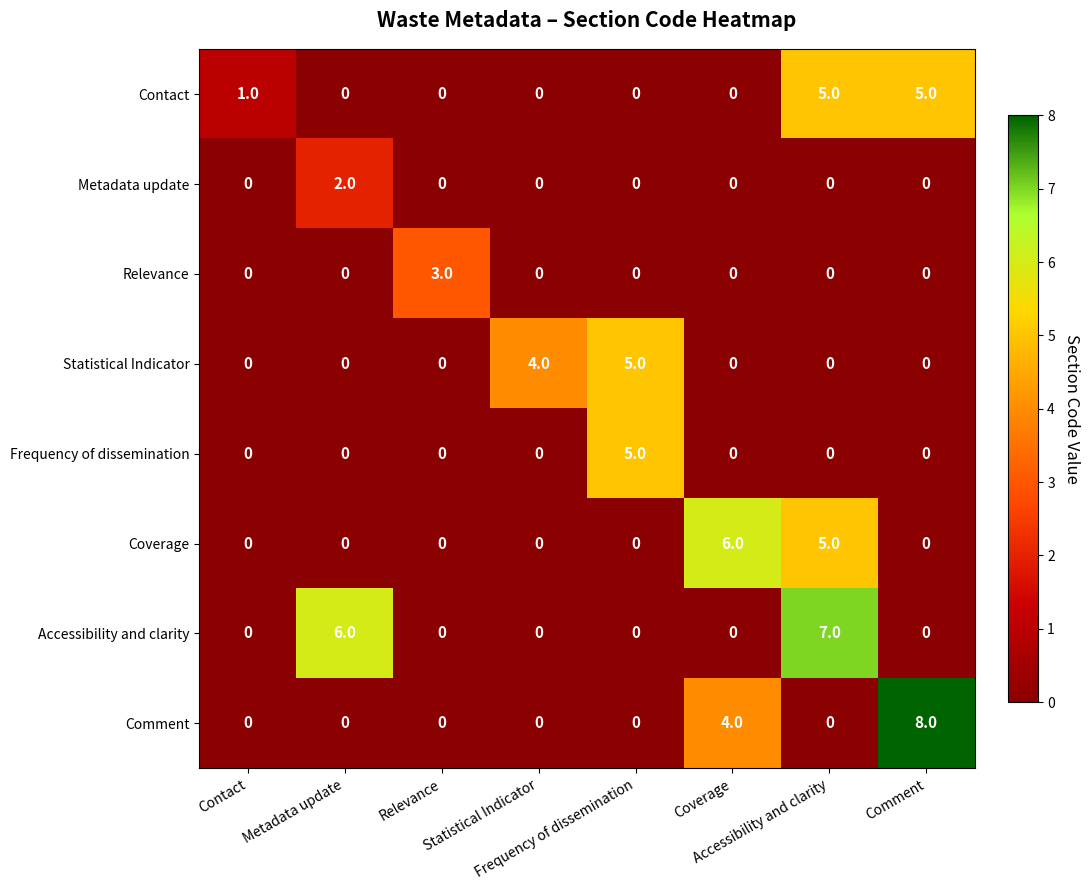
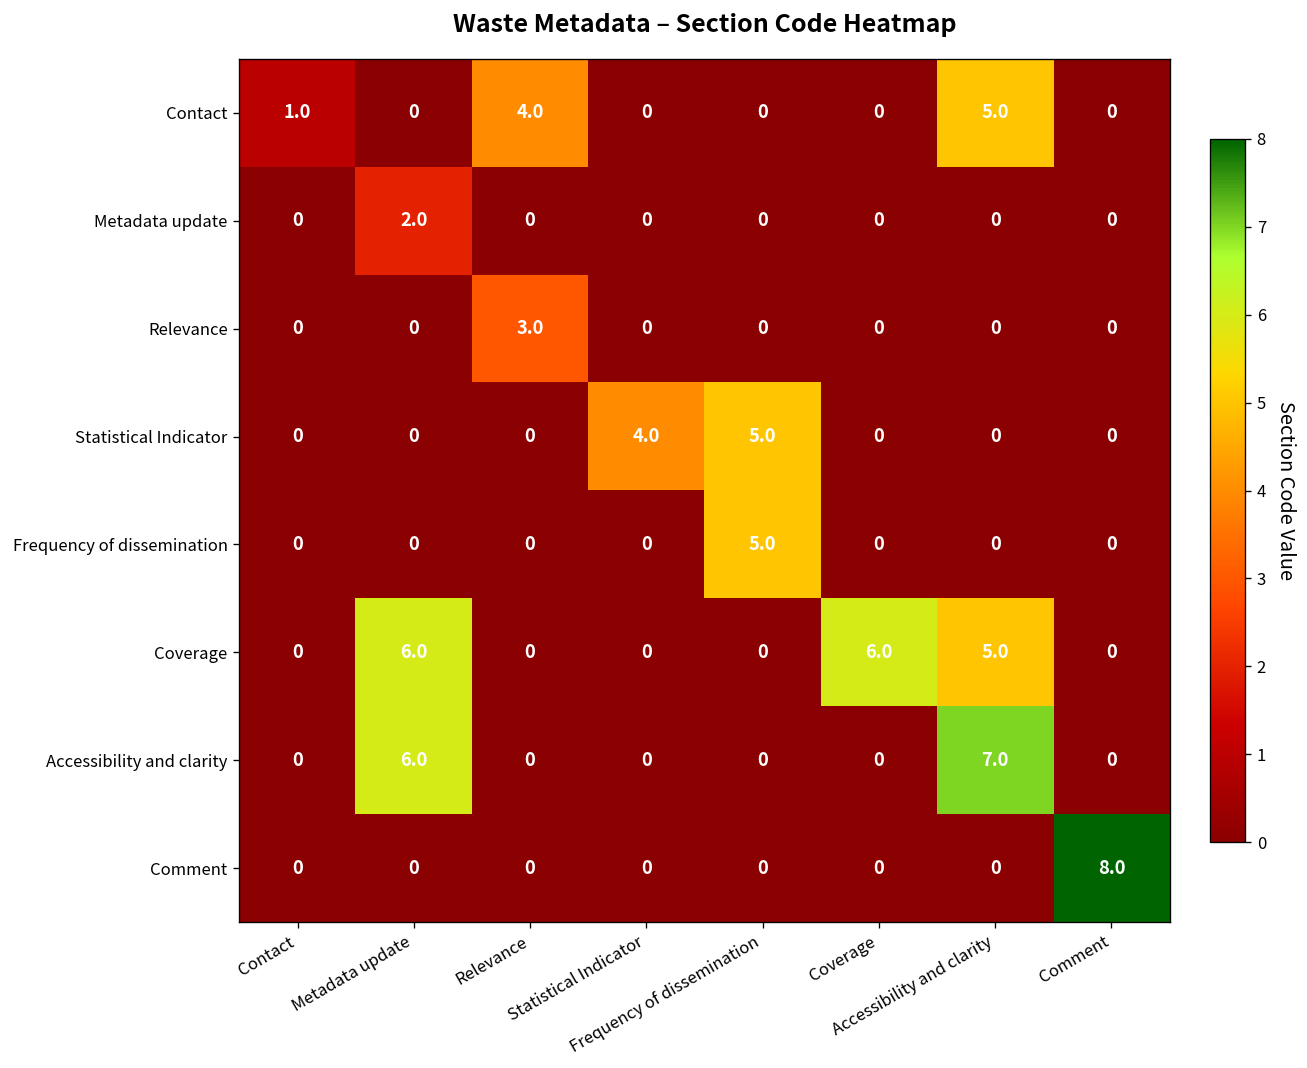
  {
    "Contact": {
      "Contact": 1.0,
      "Metadata update": 0,
-     "Relevance": 0,
+     "Relevance": 4.0,
      "Statistical Indicator": 0,
      "Frequency of dissemination": 0,
      "Coverage": 0,
      "Accessibility and clarity": 5.0,
-     "Comment": 5.0
+     "Comment": 0
    },
    "Metadata update": {
      "Contact": 0,
      "Metadata update": 2.0,
      "Relevance": 0,
      "Statistical Indicator": 0,
      "Frequency of dissemination": 0,
      "Coverage": 0,
      "Accessibility and clarity": 0,
      "Comment": 0
    },
    "Relevance": {
      "Contact": 0,
      "Metadata update": 0,
      "Relevance": 3.0,
      "Statistical Indicator": 0,
      "Frequency of dissemination": 0,
      "Coverage": 0,
      "Accessibility and clarity": 0,
      "Comment": 0
    },
    "Statistical Indicator": {
      "Contact": 0,
      "Metadata update": 0,
      "Relevance": 0,
      "Statistical Indicator": 4.0,
      "Frequency of dissemination": 5.0,
      "Coverage": 0,
      "Accessibility and clarity": 0,
      "Comment": 0
    },
    "Frequency of dissemination": {
      "Contact": 0,
      "Metadata update": 0,
      "Relevance": 0,
      "Statistical Indicator": 0,
      "Frequency of dissemination": 5.0,
      "Coverage": 0,
      "Accessibility and clarity": 0,
      "Comment": 0
    },
    "Coverage": {
      "Contact": 0,
-     "Metadata update": 0,
+     "Metadata update": 6.0,
      "Relevance": 0,
      "Statistical Indicator": 0,
      "Frequency of dissemination": 0,
      "Coverage": 6.0,
      "Accessibility and clarity": 5.0,
      "Comment": 0
    },
    "Accessibility and clarity": {
      "Contact": 0,
      "Metadata update": 6.0,
      "Relevance": 0,
      "Statistical Indicator": 0,
      "Frequency of dissemination": 0,
      "Coverage": 0,
      "Accessibility and clarity": 7.0,
      "Comment": 0
    },
    "Comment": {
      "Contact": 0,
      "Metadata update": 0,
      "Relevance": 0,
      "Statistical Indicator": 0,
      "Frequency of dissemination": 0,
-     "Coverage": 4.0,
+     "Coverage": 0,
      "Accessibility and clarity": 0,
      "Comment": 8.0
    }
  }
